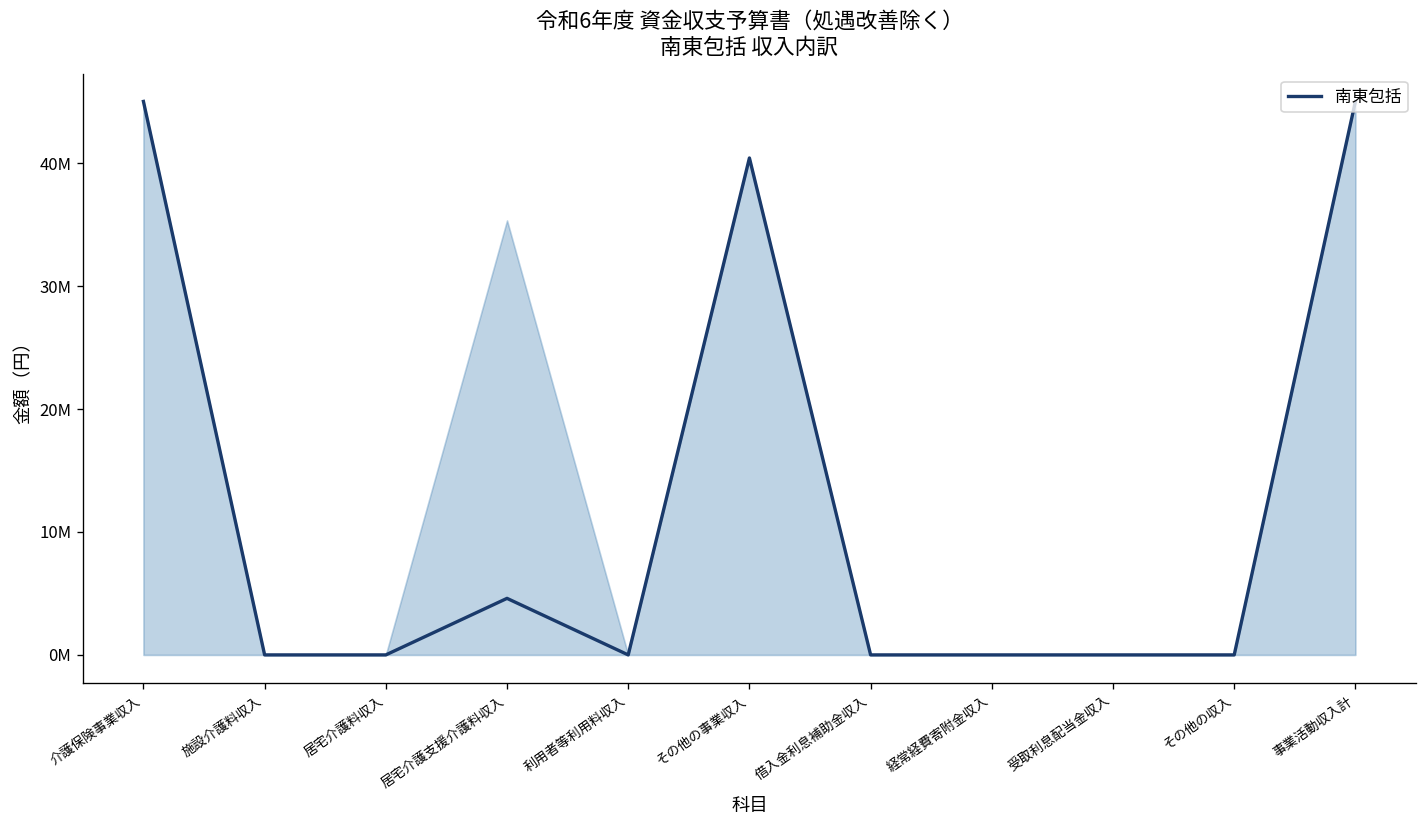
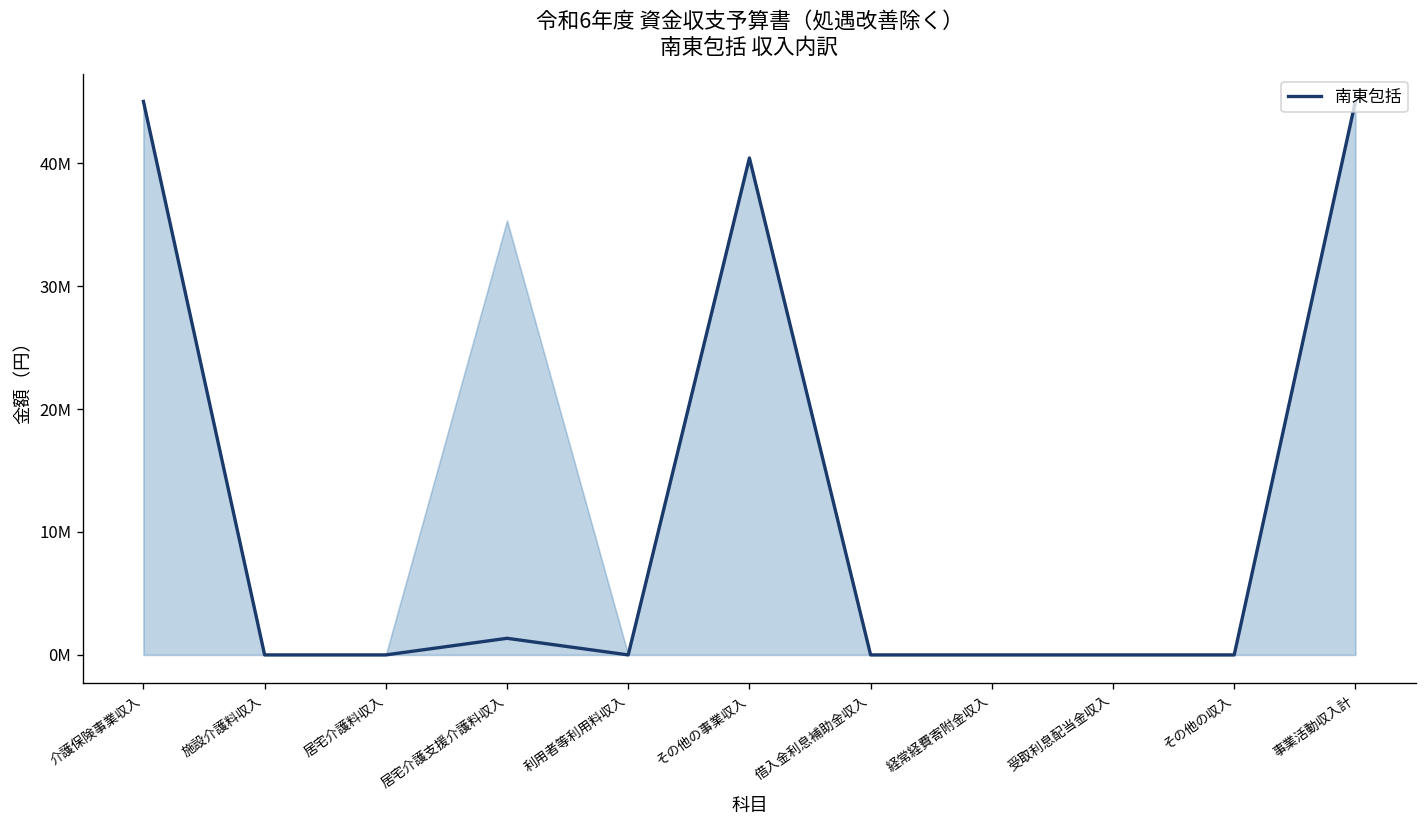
  {
    "南東包括": {
-     "居宅介護支援介護料収入": 4600000
+     "居宅介護支援介護料収入": 1400000
    }
  }
